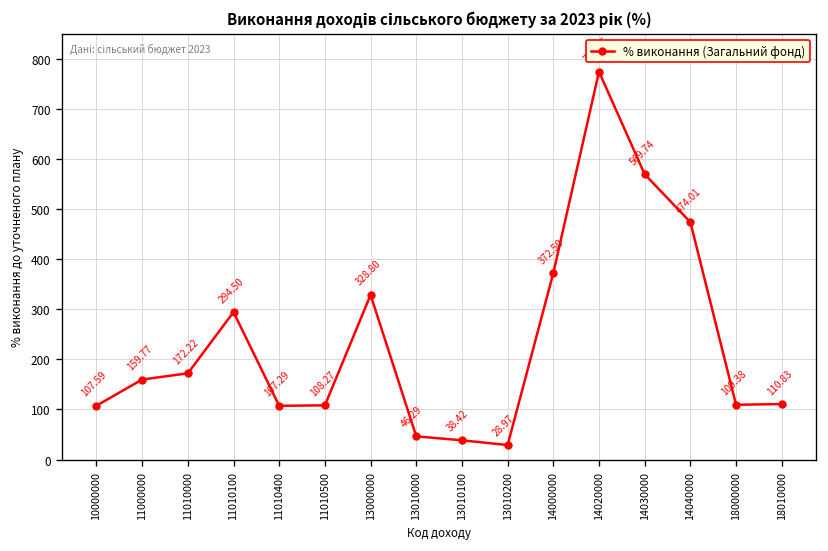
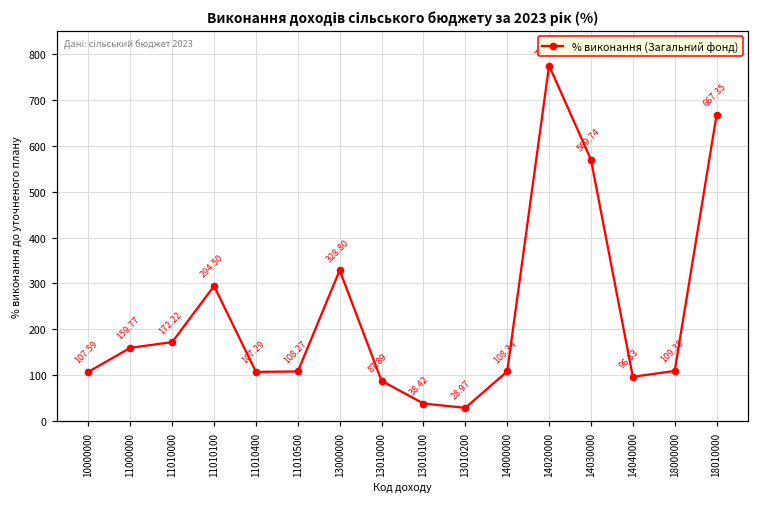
  {
    "10000000": 107.59,
    "11000000": 159.77,
    "11010000": 172.22,
    "11010100": 294.50,
    "11010400": 107.29,
    "11010500": 108.27,
    "13000000": 328.80,
-   "13010000": 46.29,
+   "13010000": 87.89,
    "13010100": 38.42,
    "13010200": 28.97,
-   "14000000": 372.50,
+   "14000000": 108.34,
    "14030000": 569.74,
-   "14040000": 474.01,
+   "14040000": 96.63,
    "18000000": 109.38,
-   "18010000": 110.83
+   "18010000": 667.35
  }
